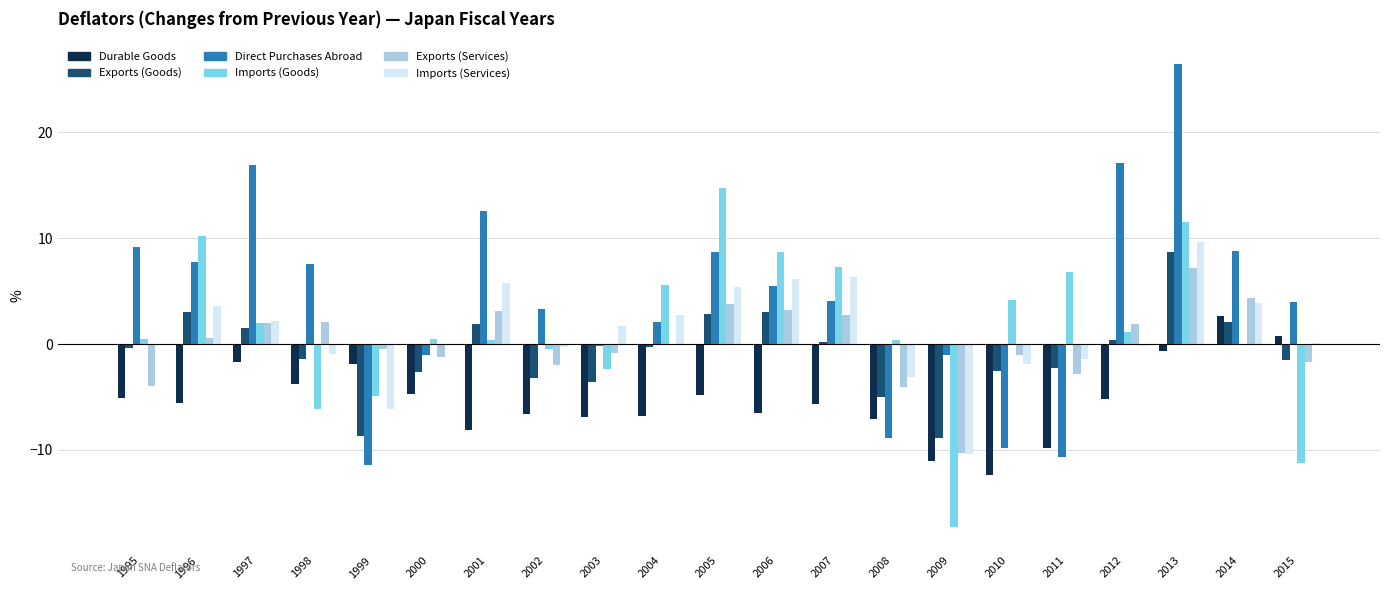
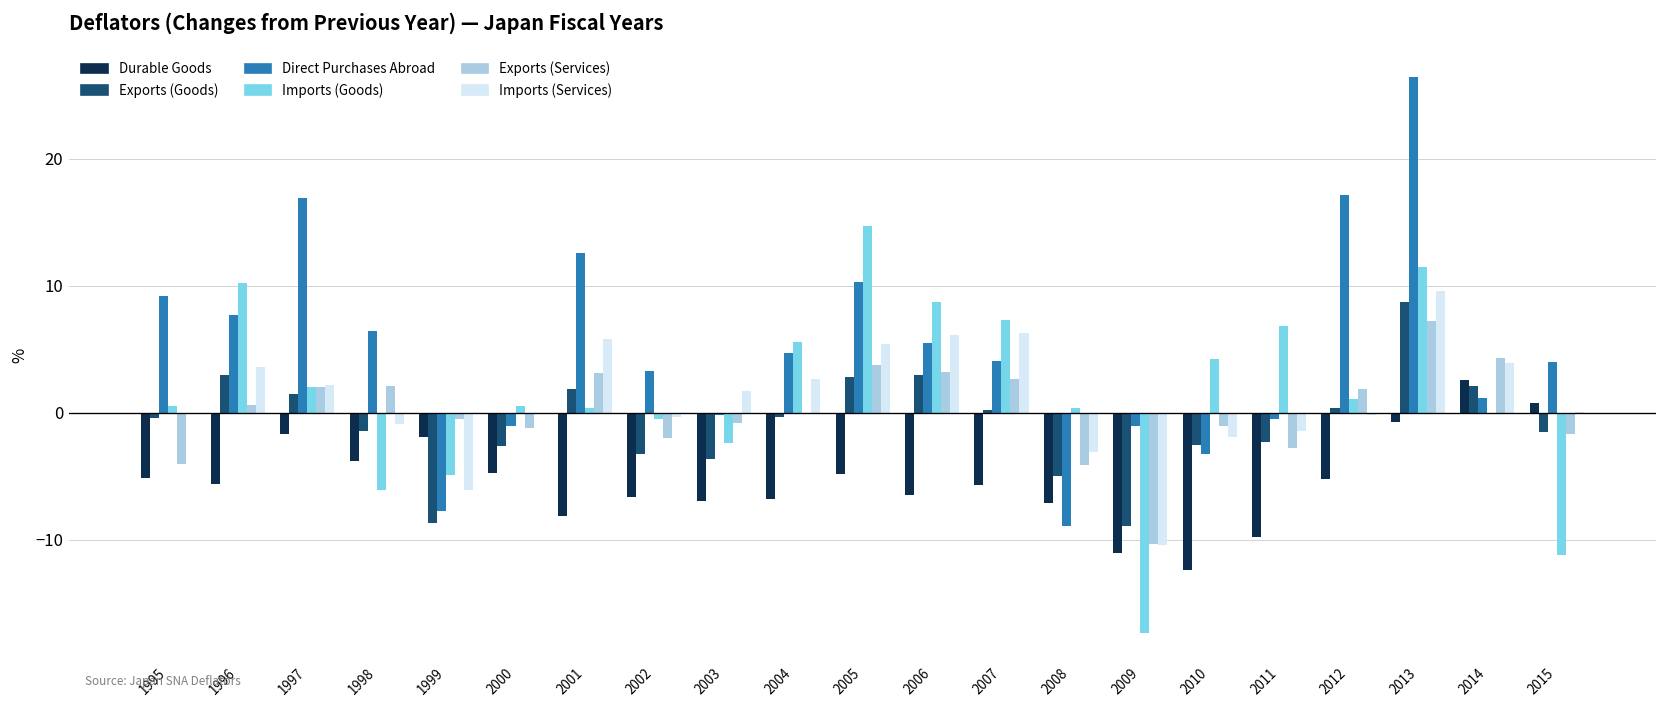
  {
    "Direct Purchases Abroad": {
      "1995": 9.2,
      "1996": 7.7,
      "1997": 16.9,
-     "1998": 7.6,
-     "1999": -11.4,
+     "1998": 6.4,
+     "1999": -7.7,
      "2000": -1.0,
      "2001": 12.6,
      "2002": 3.3,
-     "2004": 2.1,
-     "2005": 8.7,
+     "2004": 4.7,
+     "2005": 10.3,
      "2006": 5.5,
      "2007": 4.1,
      "2008": -8.9,
      "2009": -1.0,
-     "2010": -9.8,
-     "2011": -10.7,
+     "2010": -3.2,
+     "2011": -0.5,
      "2012": 17.1,
      "2013": 26.4,
-     "2014": 8.8,
+     "2014": 1.2,
      "2015": 4.0
    }
  }
